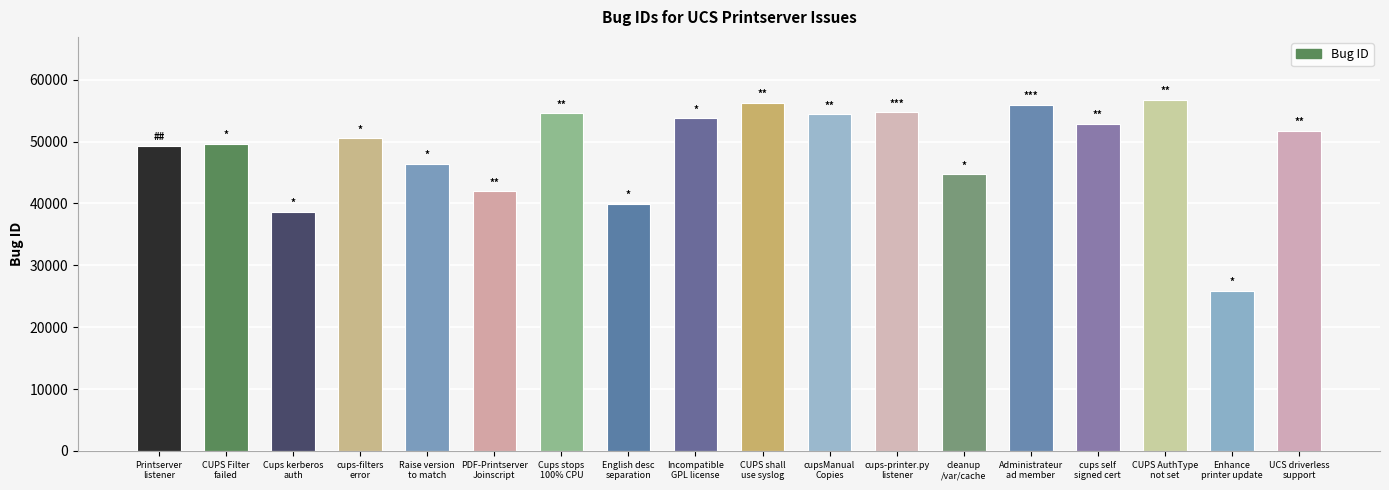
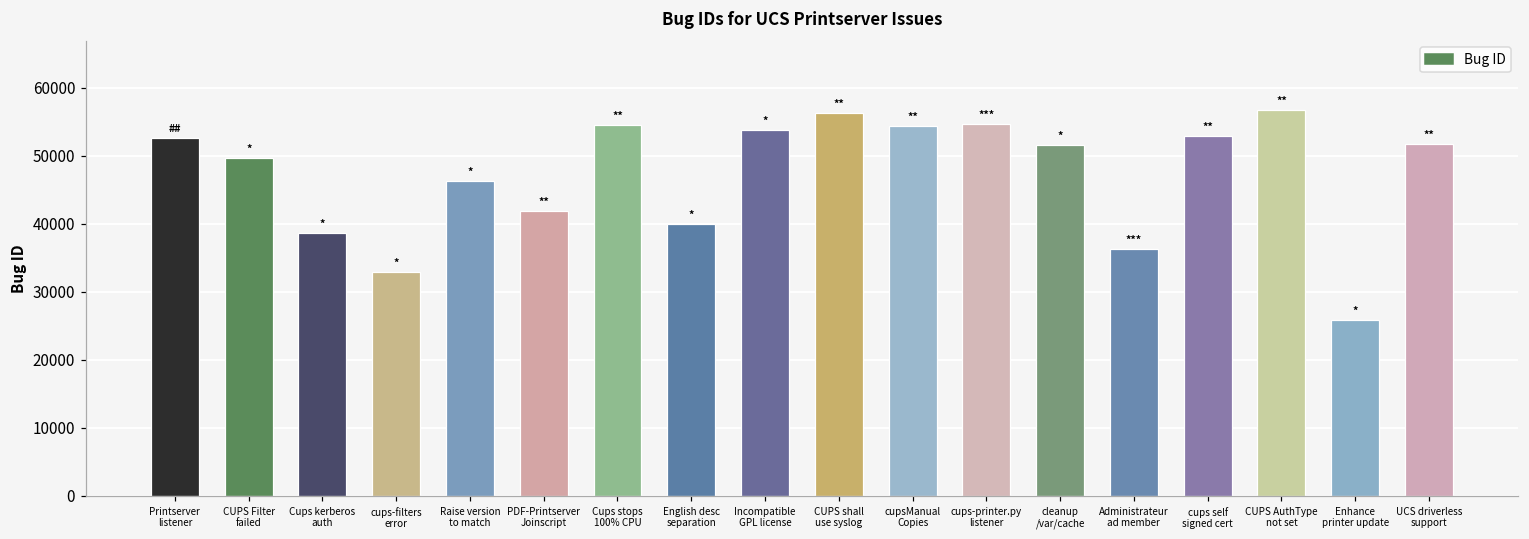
  {
-   "Printserver listener": 49000,
+   "Printserver listener": 53000,
    "CUPS Filter failed": 50000,
    "Cups kerberos auth": 39000,
-   "cups-filters error": 51000,
+   "cups-filters error": 33000,
    "Raise version to match": 46000,
    "PDF-Printserver Joinscript": 42000,
    "Cups stops 100% CPU": 55000,
    "English desc separation": 40000,
    "Incompatible GPL license": 54000,
    "CUPS shall use syslog": 56000,
    "cupsManual Copies": 54000,
    "cups-printer.py listener": 55000,
-   "cleanup /var/cache": 45000,
-   "Administrateur ad member": 56000,
+   "cleanup /var/cache": 52000,
+   "Administrateur ad member": 36000,
    "cups self signed cert": 53000,
    "CUPS AuthType not set": 57000,
    "Enhance printer update": 26000,
    "UCS driverless support": 52000
  }
